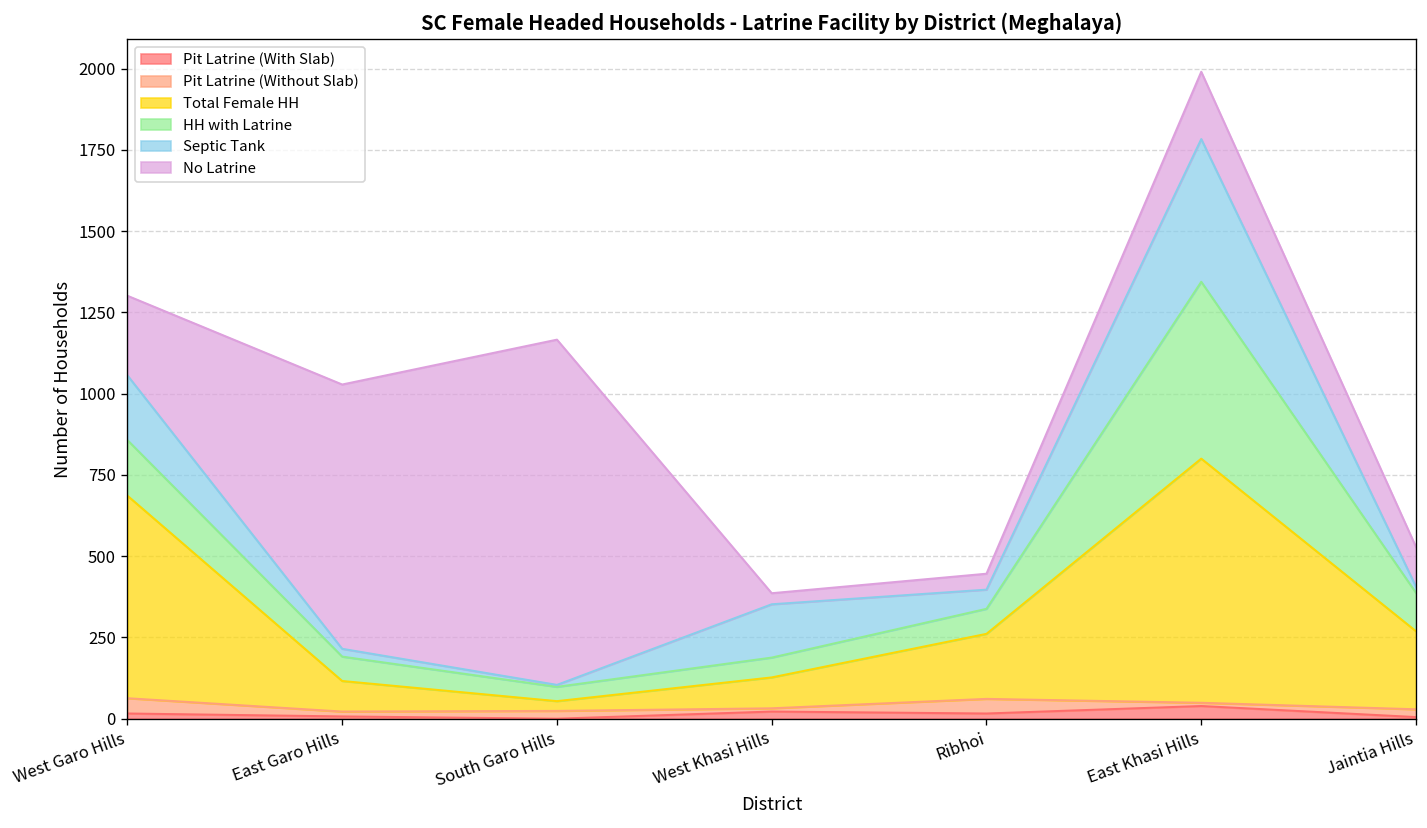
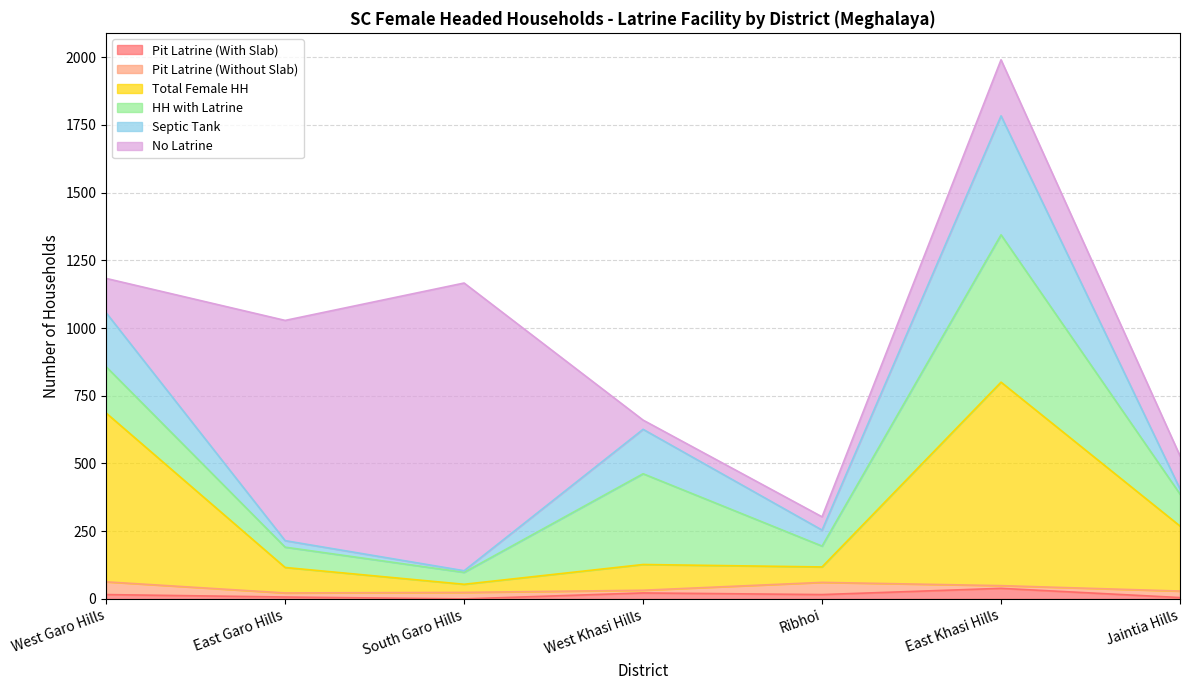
  {
    "Total Female HH": {
      "West Garo Hills": 620,
      "East Garo Hills": 90,
      "South Garo Hills": 30,
      "West Khasi Hills": 100,
-     "Ribhoi": 200,
+     "Ribhoi": 60,
      "East Khasi Hills": 750,
      "Jaintia Hills": 240
    },
    "HH with Latrine": {
      "West Garo Hills": 170,
      "East Garo Hills": 80,
-     "West Khasi Hills": 60,
+     "West Khasi Hills": 340,
      "Ribhoi": 80,
      "East Khasi Hills": 540,
      "Jaintia Hills": 120
    },
    "Septic Tank": {
      "West Garo Hills": 200,
      "East Garo Hills": 20,
      "West Khasi Hills": 160,
      "Ribhoi": 60,
      "East Khasi Hills": 440,
      "Jaintia Hills": 20
    },
    "No Latrine": {
-     "West Garo Hills": 250,
+     "West Garo Hills": 130,
      "East Garo Hills": 810,
      "South Garo Hills": 1060,
      "West Khasi Hills": 30,
      "Ribhoi": 50,
      "East Khasi Hills": 210,
      "Jaintia Hills": 120
    }
  }
